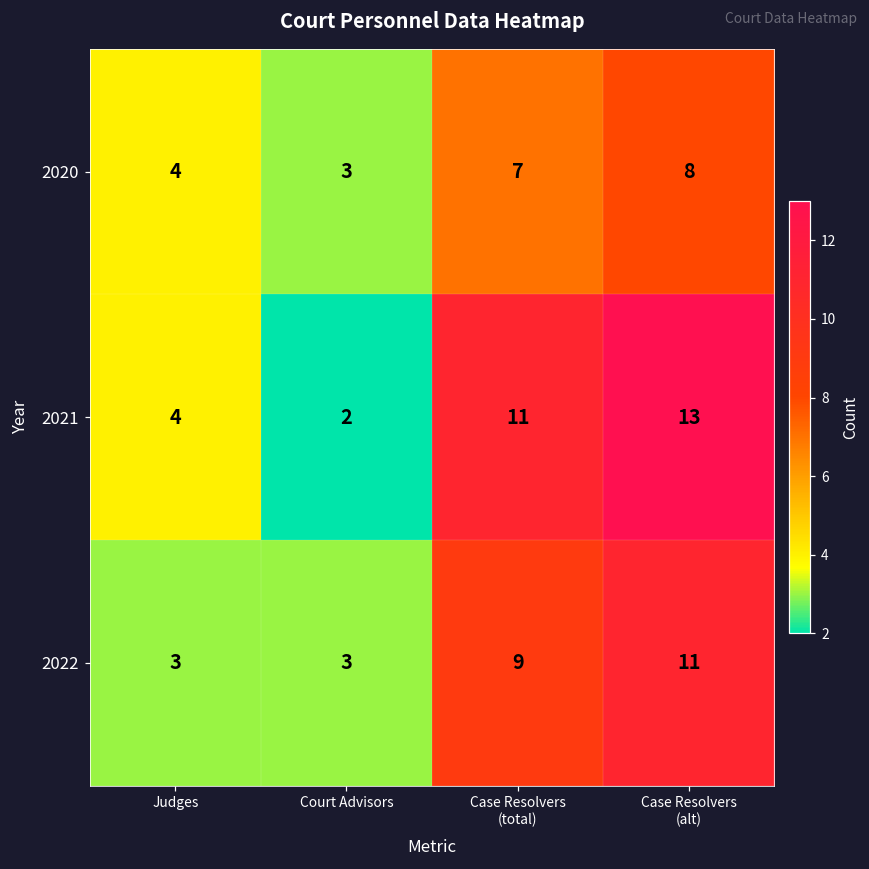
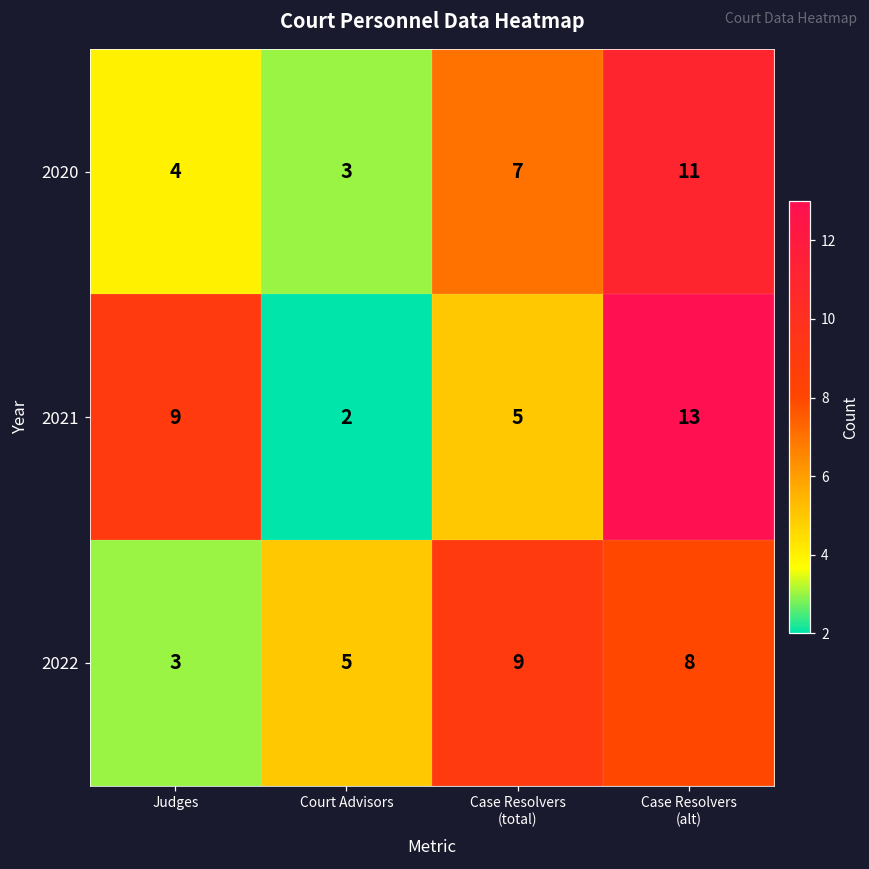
  {
    "2020": {
      "Judges": 4,
      "Court Advisors": 3,
      "Case Resolvers (total)": 7,
-     "Case Resolvers (alt)": 8
+     "Case Resolvers (alt)": 11
    },
    "2021": {
-     "Judges": 4,
+     "Judges": 9,
      "Court Advisors": 2,
-     "Case Resolvers (total)": 11,
+     "Case Resolvers (total)": 5,
      "Case Resolvers (alt)": 13
    },
    "2022": {
      "Judges": 3,
-     "Court Advisors": 3,
+     "Court Advisors": 5,
      "Case Resolvers (total)": 9,
-     "Case Resolvers (alt)": 11
+     "Case Resolvers (alt)": 8
    }
  }
